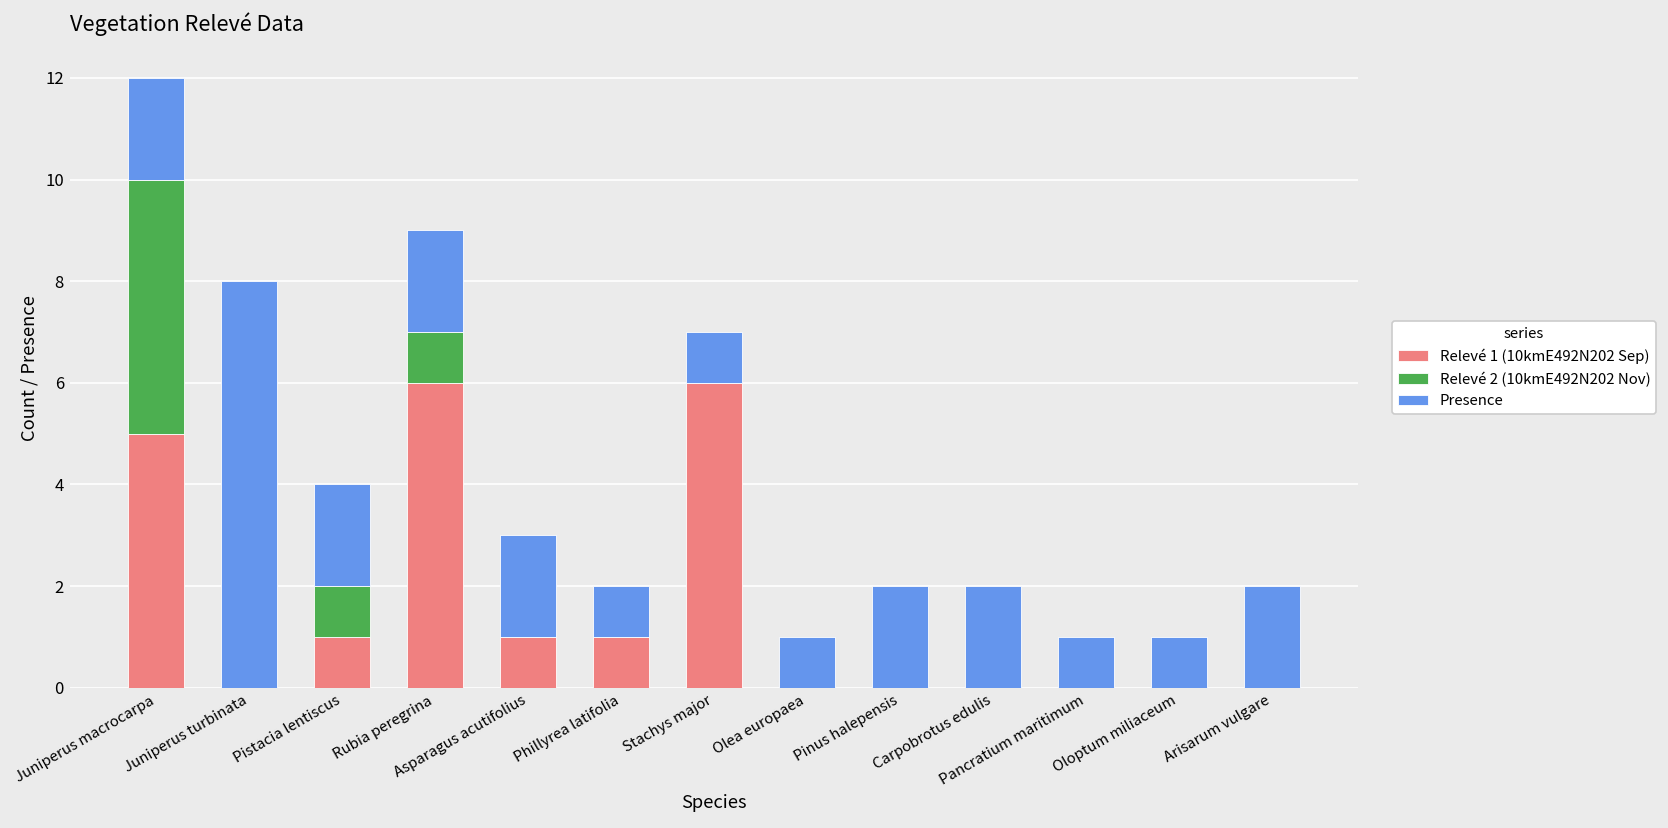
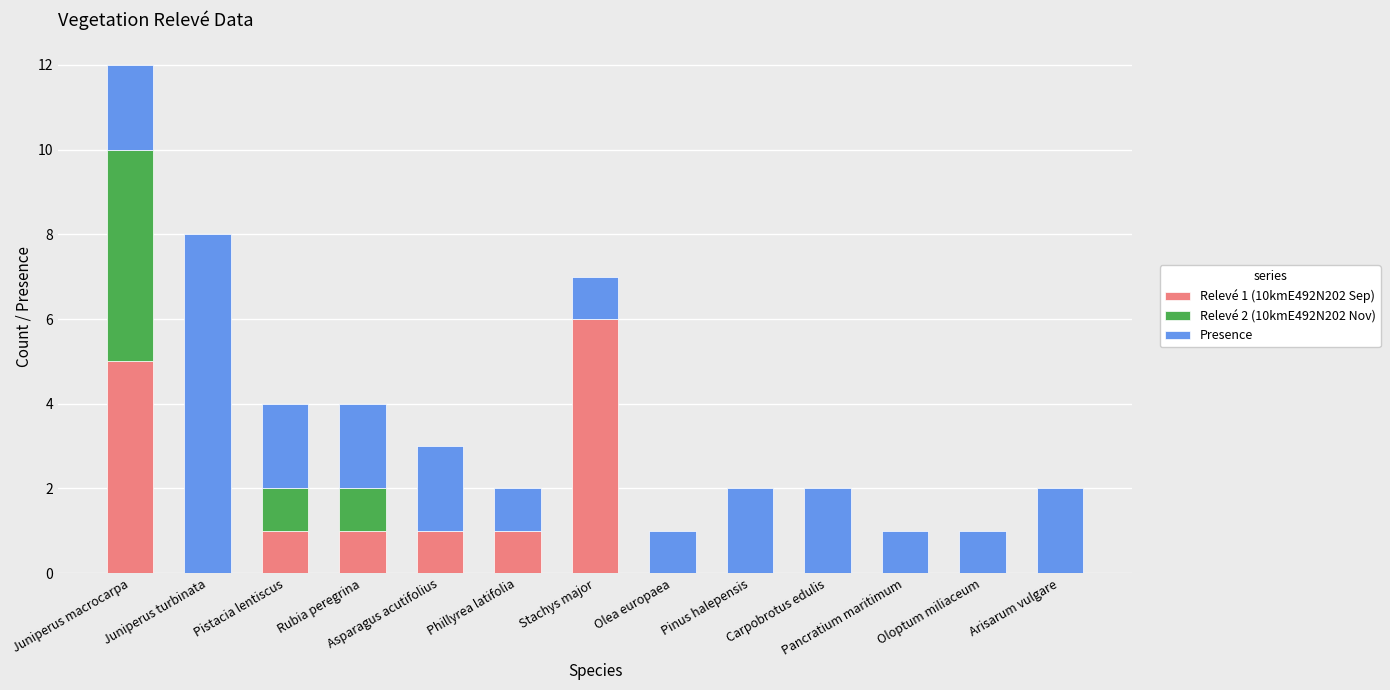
  {
    "Relevé 1 (10kmE492N202 Sep)": {
      "Juniperus macrocarpa": 5,
      "Juniperus turbinata": 0,
      "Pistacia lentiscus": 1,
-     "Rubia peregrina": 6,
+     "Rubia peregrina": 1,
      "Asparagus acutifolius": 1,
      "Phillyrea latifolia": 1,
      "Stachys major": 6,
      "Olea europaea": 0,
      "Pinus halepensis": 0,
      "Carpobrotus edulis": 0,
      "Pancratium maritimum": 0,
      "Oloptum miliaceum": 0,
      "Arisarum vulgare": 0
    },
    "Relevé 2 (10kmE492N202 Nov)": {
      "Juniperus macrocarpa": 5,
      "Juniperus turbinata": 0,
      "Pistacia lentiscus": 1,
      "Rubia peregrina": 1,
      "Asparagus acutifolius": 0,
      "Phillyrea latifolia": 0,
      "Stachys major": 0,
      "Olea europaea": 0,
      "Pinus halepensis": 0,
      "Carpobrotus edulis": 0,
      "Pancratium maritimum": 0,
      "Oloptum miliaceum": 0,
      "Arisarum vulgare": 0
    },
    "Presence": {
      "Juniperus macrocarpa": 2,
      "Juniperus turbinata": 8,
      "Pistacia lentiscus": 2,
      "Rubia peregrina": 2,
      "Asparagus acutifolius": 2,
      "Phillyrea latifolia": 1,
      "Stachys major": 1,
      "Olea europaea": 1,
      "Pinus halepensis": 2,
      "Carpobrotus edulis": 2,
      "Pancratium maritimum": 1,
      "Oloptum miliaceum": 1,
      "Arisarum vulgare": 2
    }
  }
